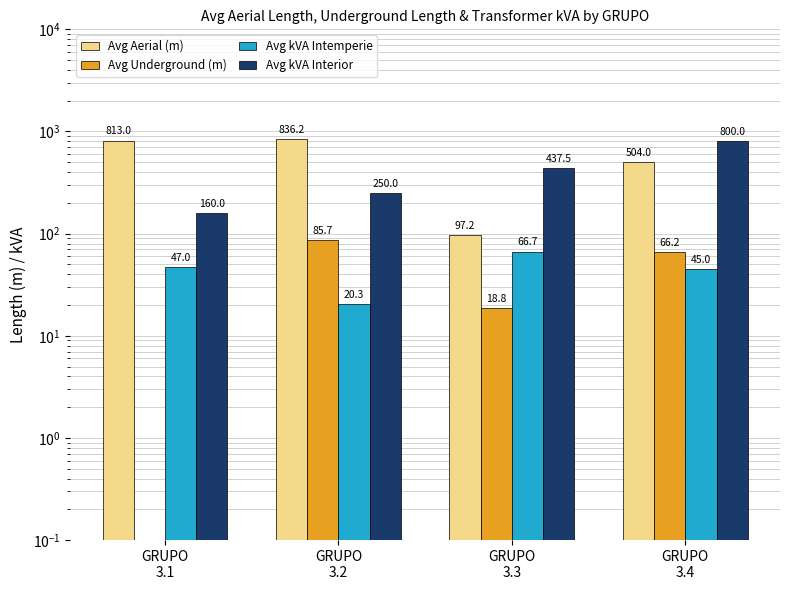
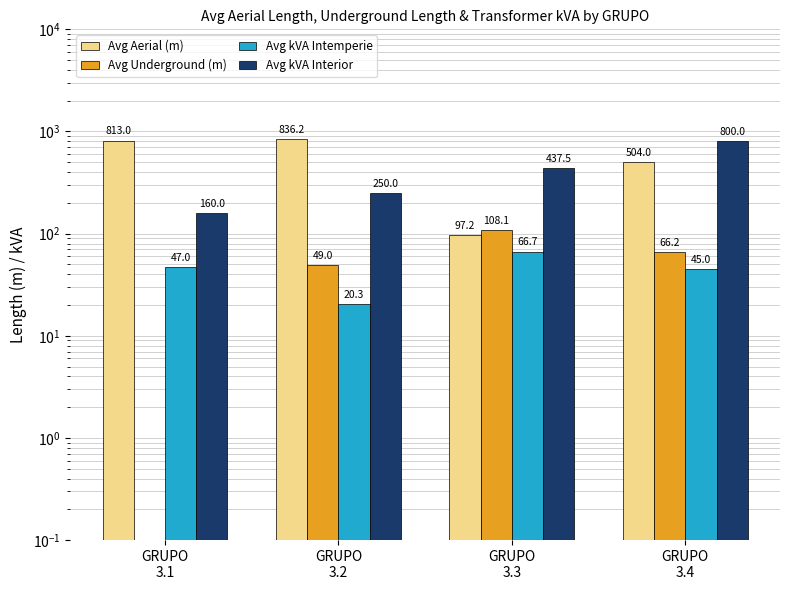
  {
    "Avg Aerial (m)": {
      "GRUPO 3.1": 813.0,
      "GRUPO 3.2": 836.2,
      "GRUPO 3.3": 97.2,
      "GRUPO 3.4": 504.0
    },
    "Avg Underground (m)": {
-     "GRUPO 3.2": 85.7,
-     "GRUPO 3.3": 18.8,
+     "GRUPO 3.2": 49.0,
+     "GRUPO 3.3": 108.1,
      "GRUPO 3.4": 66.2
    },
    "Avg kVA Intemperie": {
      "GRUPO 3.1": 47.0,
      "GRUPO 3.2": 20.3,
      "GRUPO 3.3": 66.7,
      "GRUPO 3.4": 45.0
    },
    "Avg kVA Interior": {
      "GRUPO 3.1": 160.0,
      "GRUPO 3.2": 250.0,
      "GRUPO 3.3": 437.5,
      "GRUPO 3.4": 800.0
    }
  }
